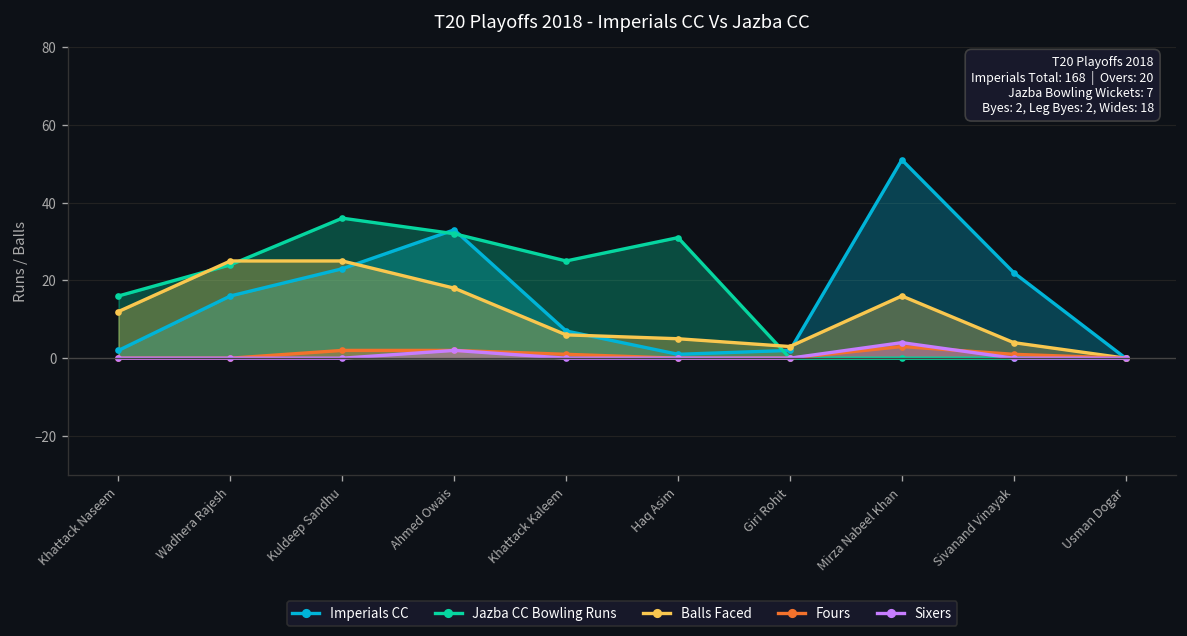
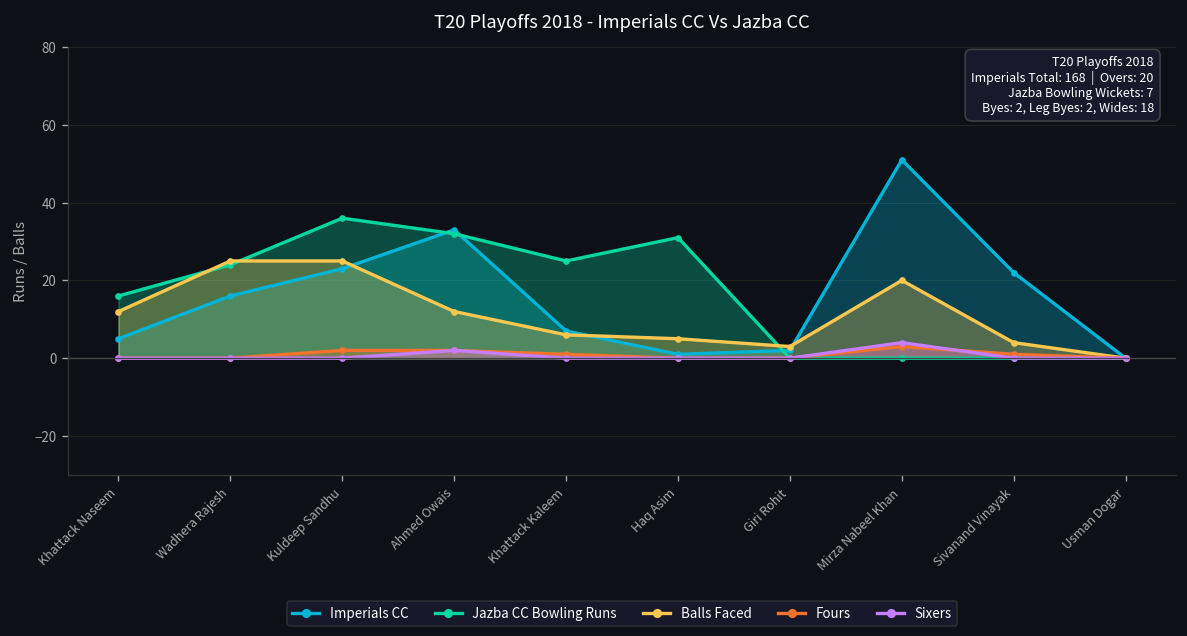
  {
    "Imperials CC": {
-     "Khattack Naseem": 2,
+     "Khattack Naseem": 5,
      "Wadhera Rajesh": 16,
      "Kuldeep Sandhu": 23,
      "Ahmed Owais": 33,
      "Khattack Kaleem": 7,
      "Haq Asim": 1,
      "Giri Rohit": 2,
      "Mirza Nabeel Khan": 51,
      "Sivanand Vinayak": 22
    },
    "Jazba CC Bowling Runs": {
      "Khattack Naseem": 16,
      "Wadhera Rajesh": 24,
      "Kuldeep Sandhu": 36,
      "Ahmed Owais": 32,
      "Khattack Kaleem": 25,
      "Haq Asim": 31,
      "Mirza Nabeel Khan": 0
    },
    "Balls Faced": {
      "Khattack Naseem": 12,
      "Wadhera Rajesh": 25,
      "Kuldeep Sandhu": 25,
-     "Ahmed Owais": 18,
+     "Ahmed Owais": 12,
      "Khattack Kaleem": 6,
      "Haq Asim": 5,
      "Giri Rohit": 3,
-     "Mirza Nabeel Khan": 16,
+     "Mirza Nabeel Khan": 20,
      "Sivanand Vinayak": 4
    },
    "Fours": {
      "Kuldeep Sandhu": 2,
      "Khattack Kaleem": 1,
      "Mirza Nabeel Khan": 3,
      "Sivanand Vinayak": 1
    },
    "Sixers": {
      "Kuldeep Sandhu": 0,
      "Khattack Kaleem": 0,
      "Mirza Nabeel Khan": 4
    }
  }
